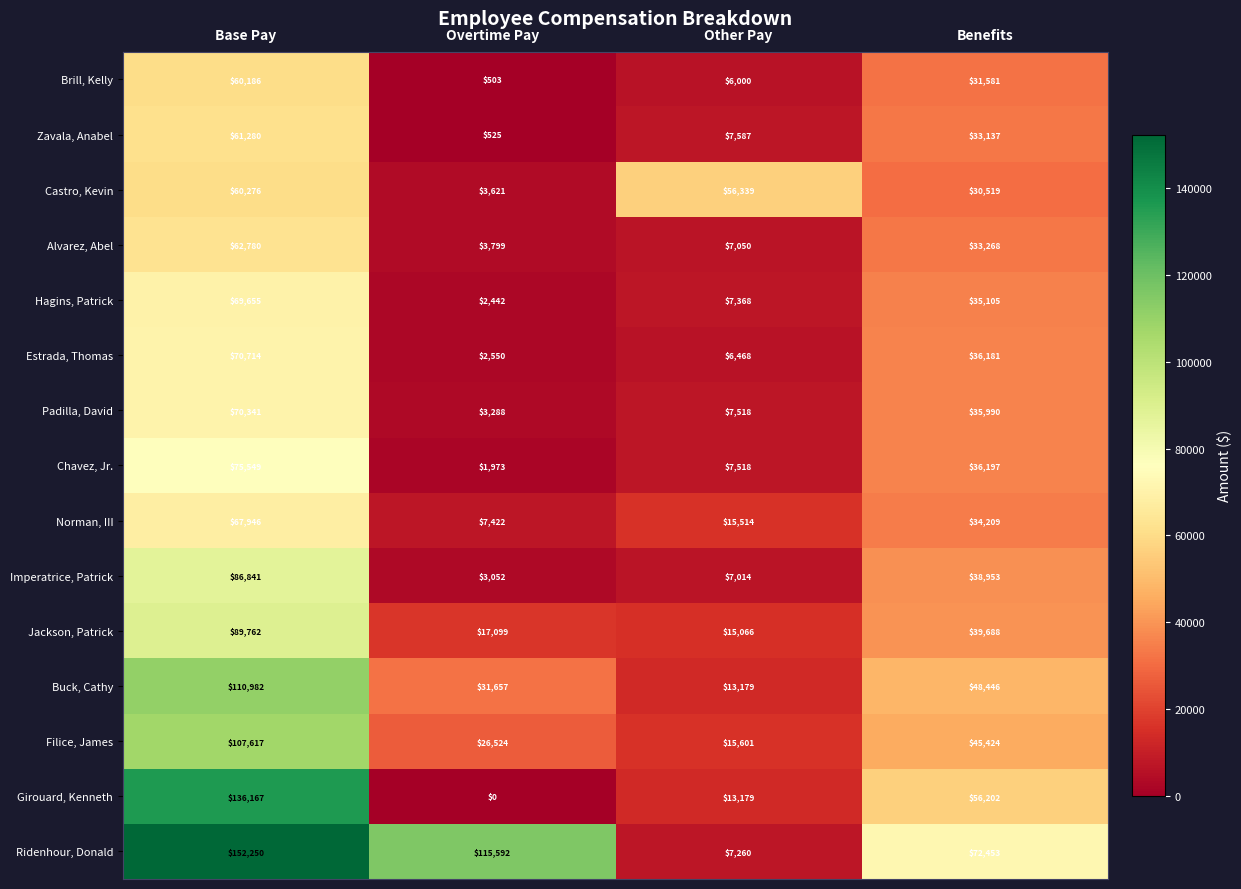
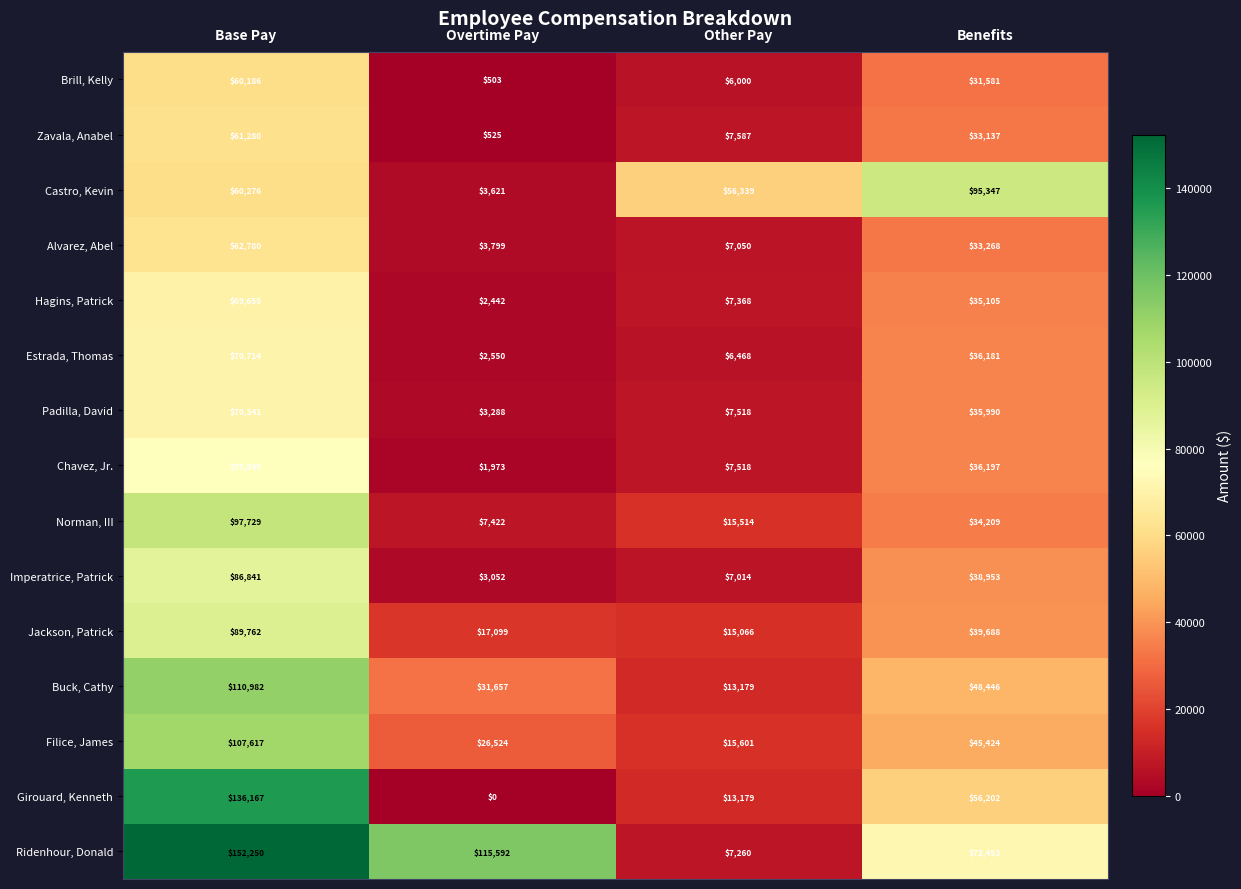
  {
    "Brill, Kelly": {
      "Base Pay": "$60,186",
      "Overtime Pay": "$503",
      "Other Pay": "$6,000",
      "Benefits": "$31,581"
    },
    "Zavala, Anabel": {
      "Base Pay": "$61,280",
      "Overtime Pay": "$525",
      "Other Pay": "$7,587",
      "Benefits": "$33,137"
    },
    "Castro, Kevin": {
      "Base Pay": "$60,276",
      "Overtime Pay": "$3,621",
      "Other Pay": "$56,339",
-     "Benefits": "$30,519"
+     "Benefits": "$95,347"
    },
    "Alvarez, Abel": {
      "Base Pay": "$62,780",
      "Overtime Pay": "$3,799",
      "Other Pay": "$7,050",
      "Benefits": "$33,268"
    },
    "Hagins, Patrick": {
      "Base Pay": "$69,655",
      "Overtime Pay": "$2,442",
      "Other Pay": "$7,368",
      "Benefits": "$35,105"
    },
    "Estrada, Thomas": {
      "Base Pay": "$70,714",
      "Overtime Pay": "$2,550",
      "Other Pay": "$6,468",
      "Benefits": "$36,181"
    },
    "Padilla, David": {
      "Base Pay": "$70,341",
      "Overtime Pay": "$3,288",
      "Other Pay": "$7,518",
      "Benefits": "$35,990"
    },
    "Chavez, Jr.": {
      "Base Pay": "$75,549",
      "Overtime Pay": "$1,973",
      "Other Pay": "$7,518",
      "Benefits": "$36,197"
    },
    "Norman, III": {
-     "Base Pay": "$67,946",
+     "Base Pay": "$97,729",
      "Overtime Pay": "$7,422",
      "Other Pay": "$15,514",
      "Benefits": "$34,209"
    },
    "Imperatrice, Patrick": {
      "Base Pay": "$86,841",
      "Overtime Pay": "$3,052",
      "Other Pay": "$7,014",
      "Benefits": "$38,953"
    },
    "Jackson, Patrick": {
      "Base Pay": "$89,762",
      "Overtime Pay": "$17,099",
      "Other Pay": "$15,066",
      "Benefits": "$39,688"
    },
    "Buck, Cathy": {
      "Base Pay": "$110,982",
      "Overtime Pay": "$31,657",
      "Other Pay": "$13,179",
      "Benefits": "$48,446"
    },
    "Filice, James": {
      "Base Pay": "$107,617",
      "Overtime Pay": "$26,524",
      "Other Pay": "$15,601",
      "Benefits": "$45,424"
    },
    "Girouard, Kenneth": {
      "Base Pay": "$136,167",
      "Overtime Pay": "$0",
      "Other Pay": "$13,179",
      "Benefits": "$56,202"
    },
    "Ridenhour, Donald": {
      "Base Pay": "$152,250",
      "Overtime Pay": "$115,592",
      "Other Pay": "$7,260",
      "Benefits": "$72,453"
    }
  }
